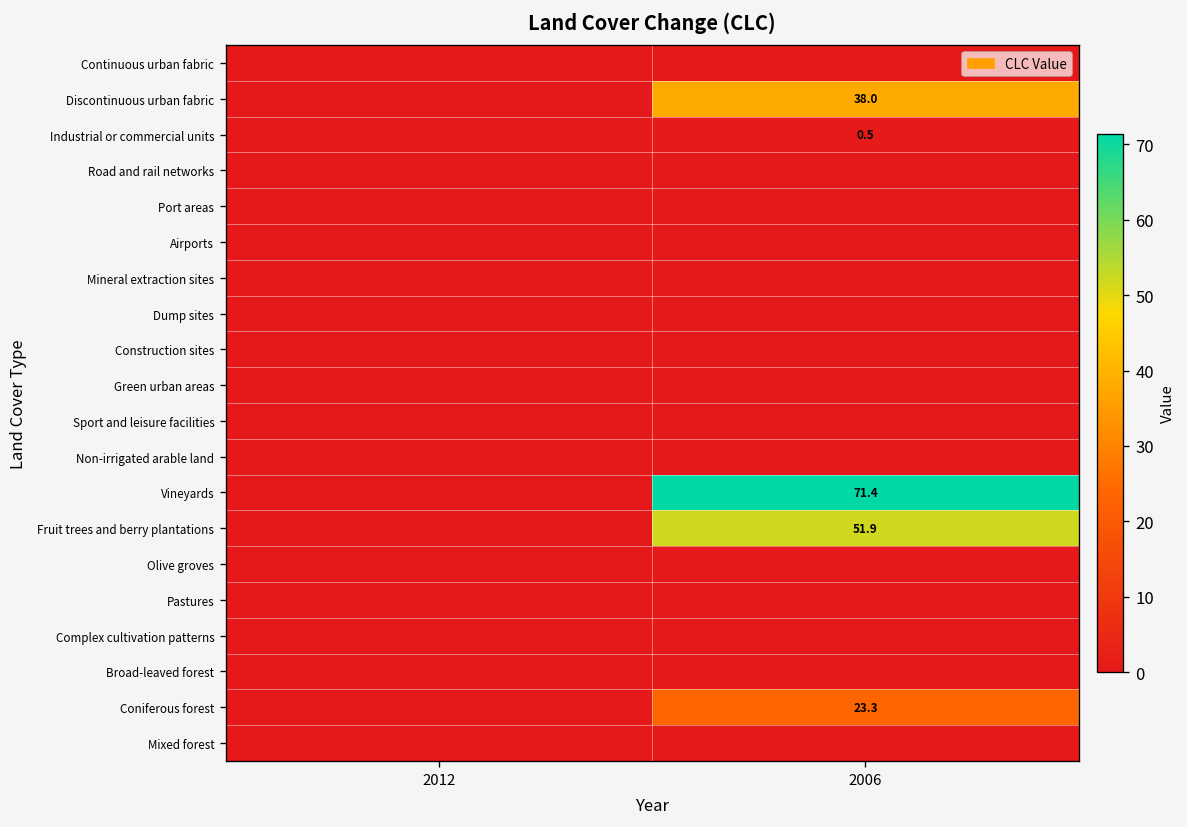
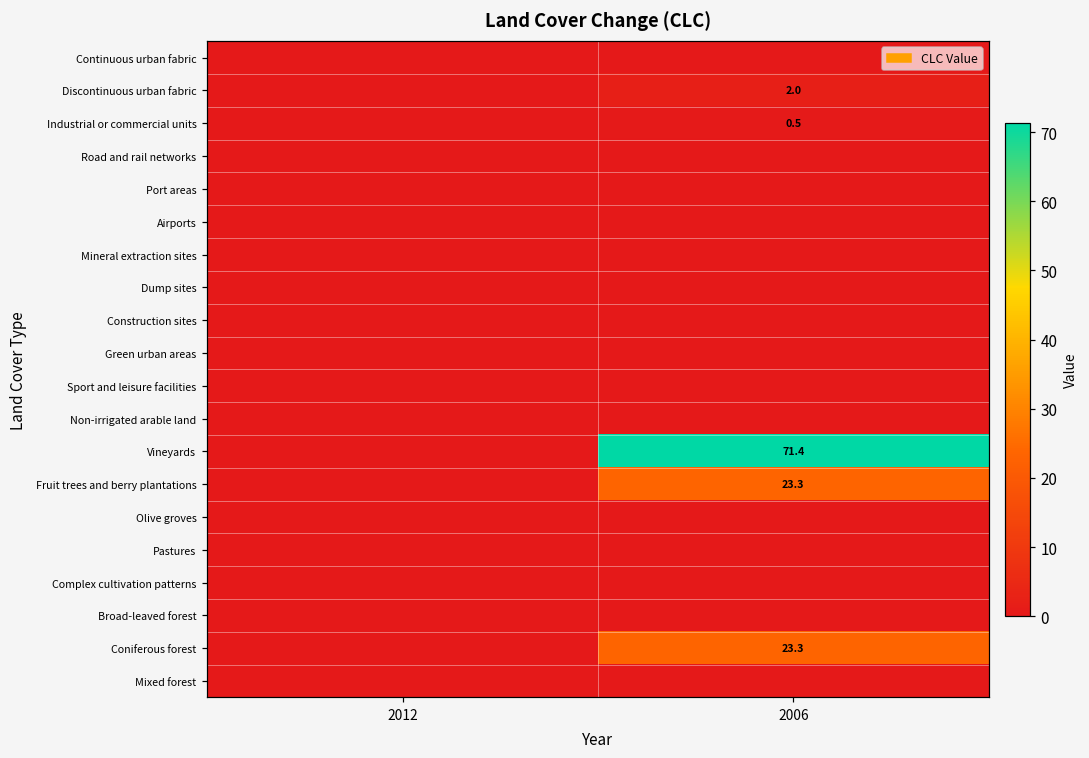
  {
    "Discontinuous urban fabric": {
-     "2006": 38.0
+     "2006": 2.0
    },
    "Industrial or commercial units": {
      "2006": 0.5
    },
    "Vineyards": {
      "2006": 71.4
    },
    "Fruit trees and berry plantations": {
-     "2006": 51.9
+     "2006": 23.3
    },
    "Coniferous forest": {
      "2006": 23.3
    }
  }
